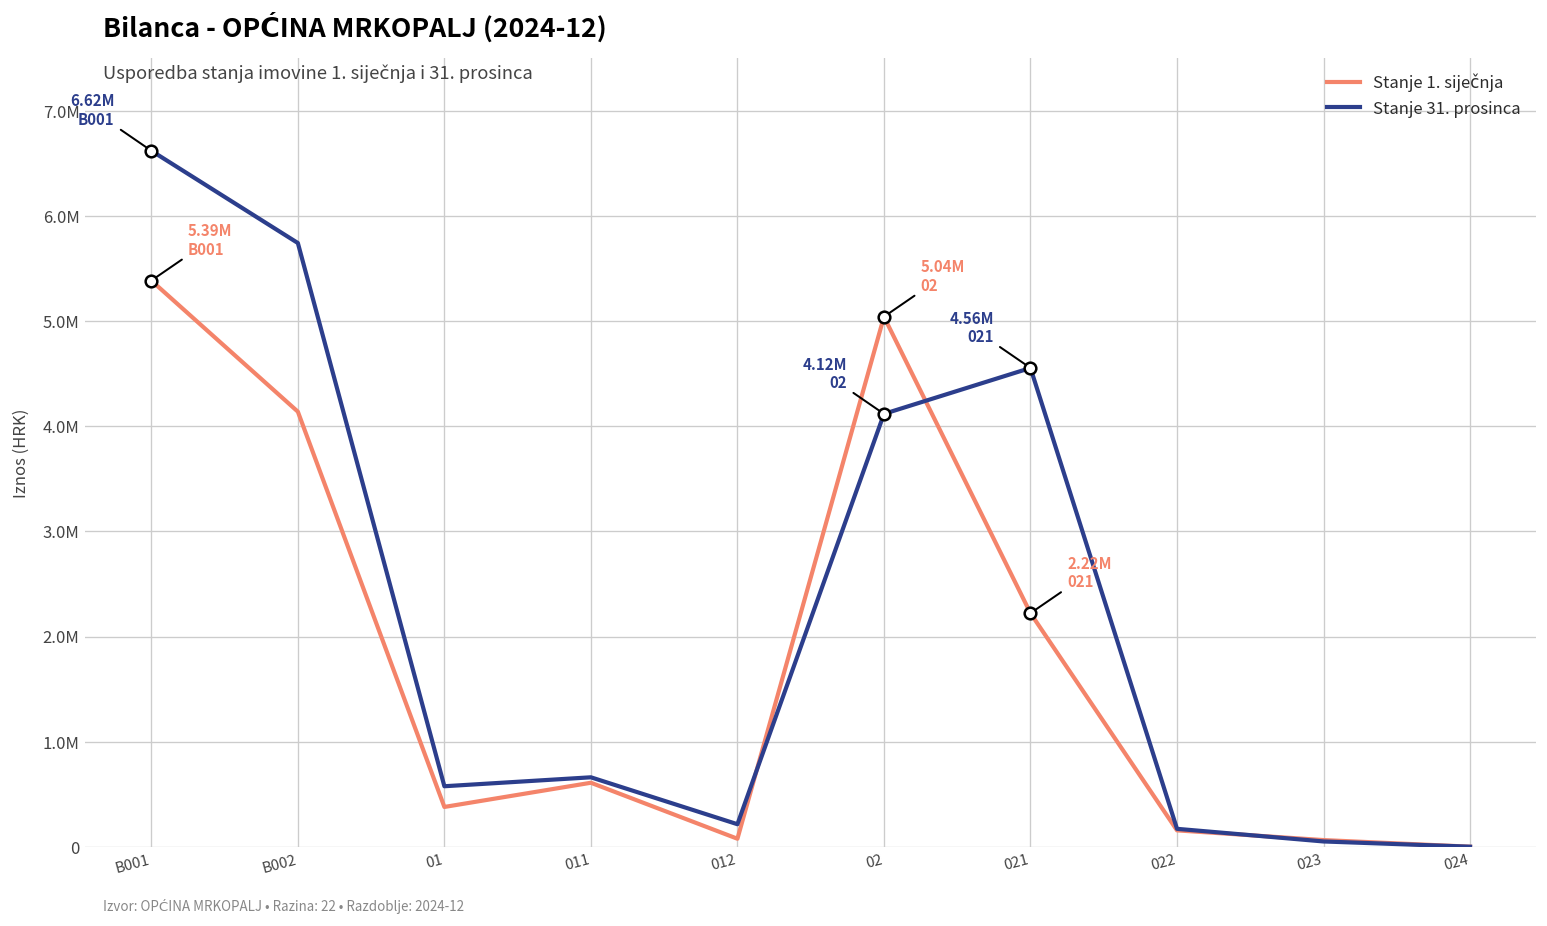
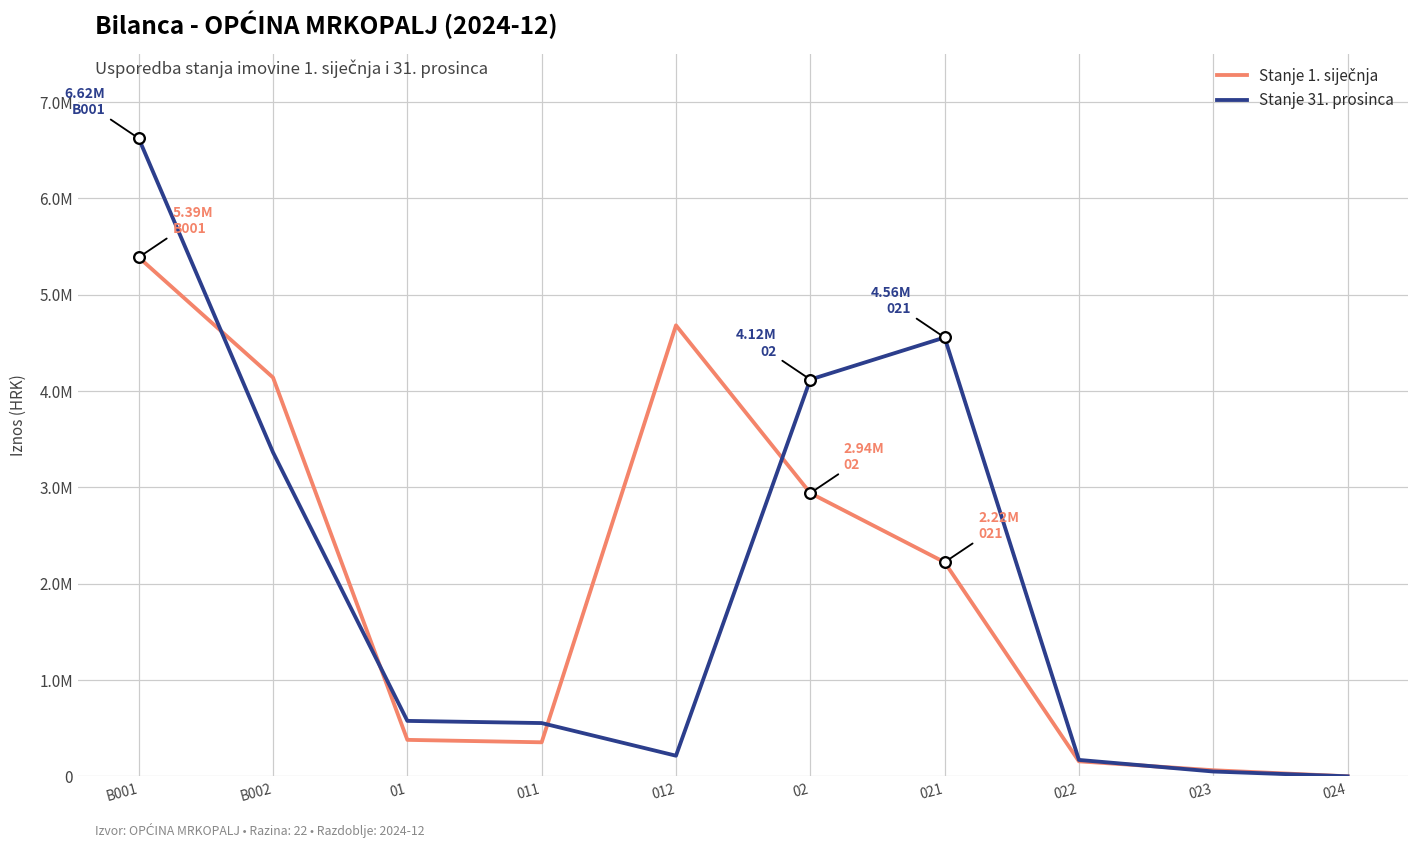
  {
    "Stanje 1. siječnja": {
-     "011": "600000",
-     "012": "100000",
-     "02": "5.04M"
+     "011": "400000",
+     "012": "4700000",
+     "02": "2.94M"
    },
    "Stanje 31. prosinca": {
-     "B002": "5700000",
+     "B002": "3400000",
      "01": "600000",
-     "011": "700000",
+     "011": "600000",
      "012": "200000"
    }
  }
